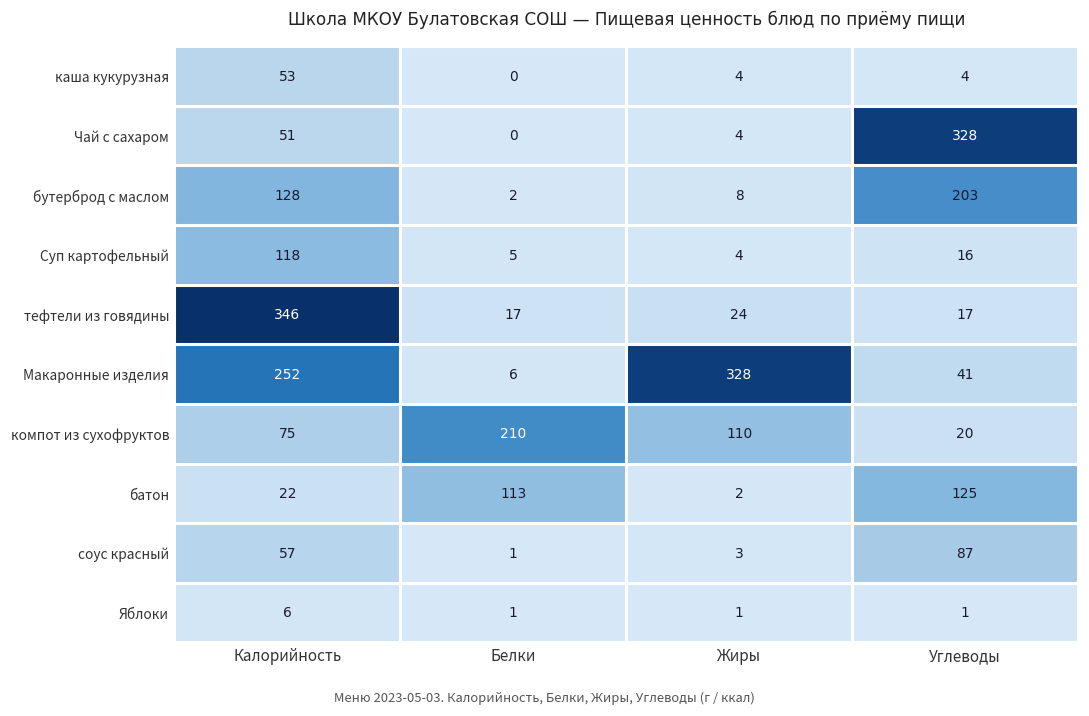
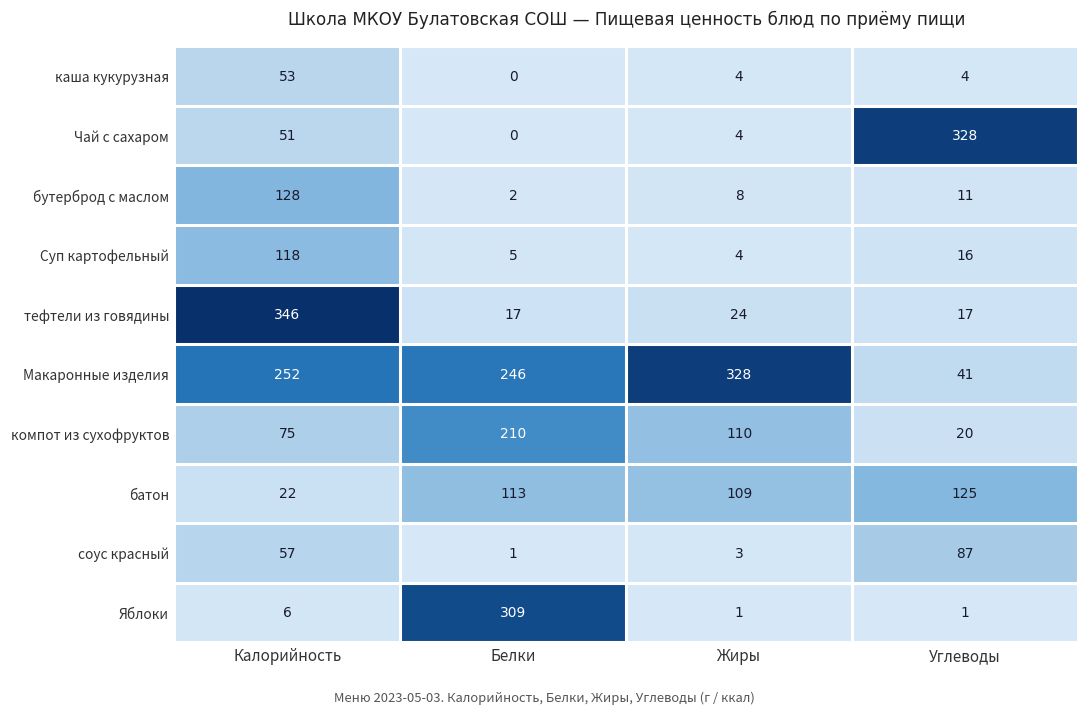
  {
    "каша кукурузная": {
      "Калорийность": 53,
      "Белки": 0,
      "Жиры": 4,
      "Углеводы": 4
    },
    "Чай с сахаром": {
      "Калорийность": 51,
      "Белки": 0,
      "Жиры": 4,
      "Углеводы": 328
    },
    "бутерброд с маслом": {
      "Калорийность": 128,
      "Белки": 2,
      "Жиры": 8,
-     "Углеводы": 203
+     "Углеводы": 11
    },
    "Суп картофельный": {
      "Калорийность": 118,
      "Белки": 5,
      "Жиры": 4,
      "Углеводы": 16
    },
    "тефтели из говядины": {
      "Калорийность": 346,
      "Белки": 17,
      "Жиры": 24,
      "Углеводы": 17
    },
    "Макаронные изделия": {
      "Калорийность": 252,
-     "Белки": 6,
+     "Белки": 246,
      "Жиры": 328,
      "Углеводы": 41
    },
    "компот из сухофруктов": {
      "Калорийность": 75,
      "Белки": 210,
      "Жиры": 110,
      "Углеводы": 20
    },
    "батон": {
      "Калорийность": 22,
      "Белки": 113,
-     "Жиры": 2,
+     "Жиры": 109,
      "Углеводы": 125
    },
    "соус красный": {
      "Калорийность": 57,
      "Белки": 1,
      "Жиры": 3,
      "Углеводы": 87
    },
    "Яблоки": {
      "Калорийность": 6,
-     "Белки": 1,
+     "Белки": 309,
      "Жиры": 1,
      "Углеводы": 1
    }
  }
